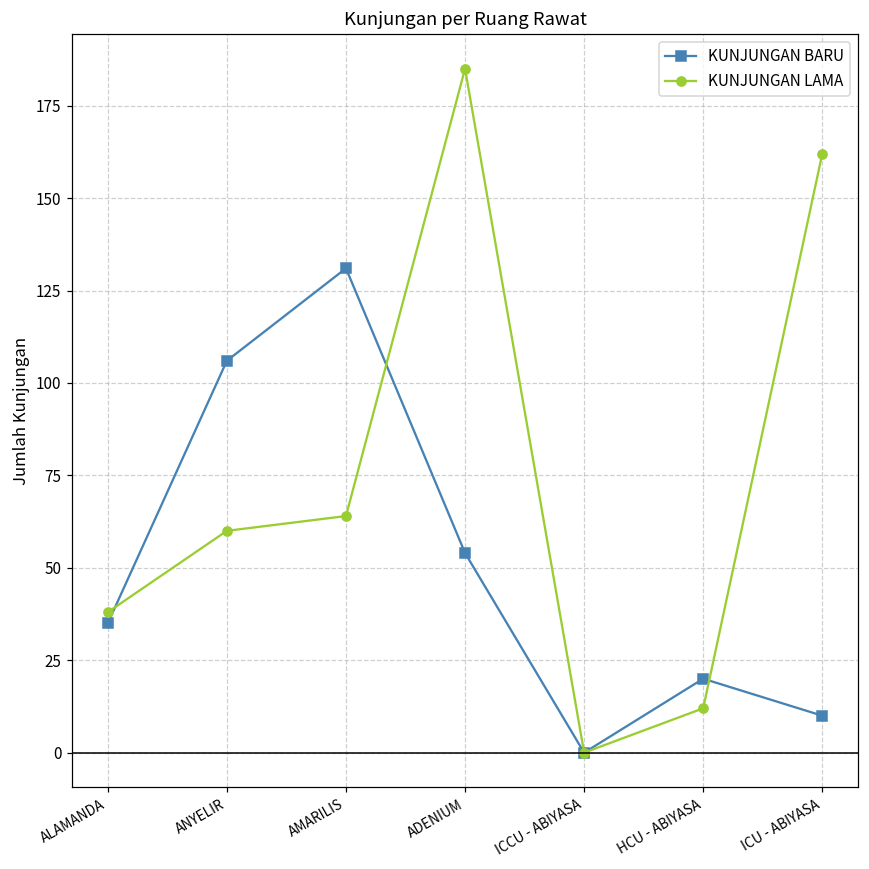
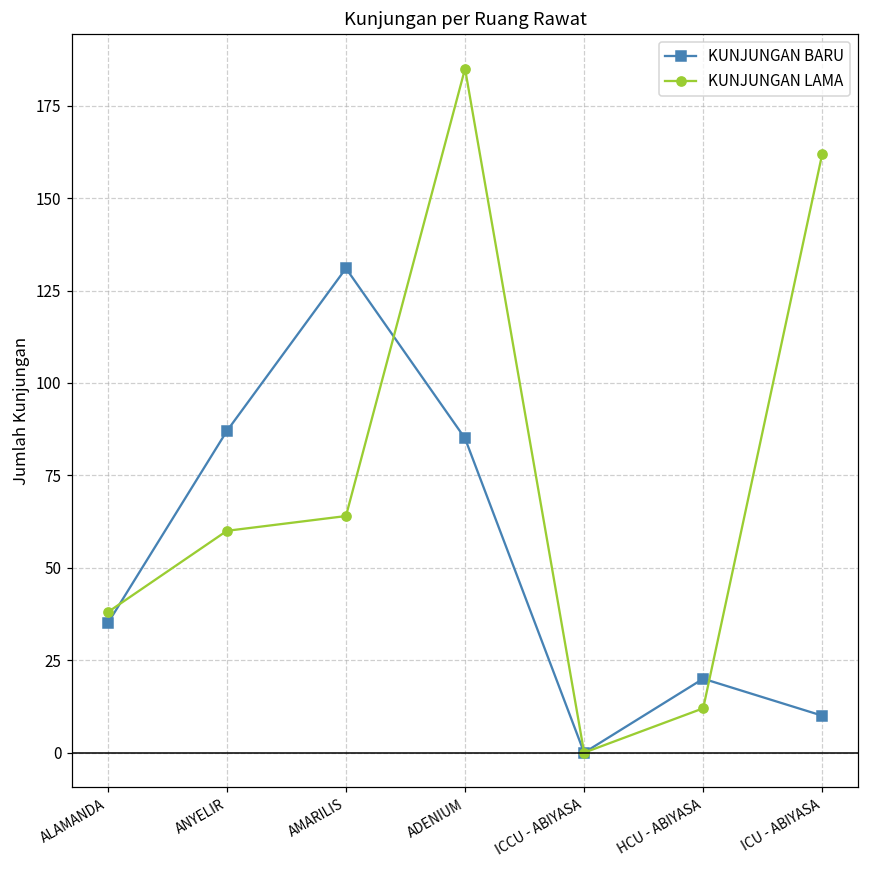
  {
    "KUNJUNGAN BARU": {
      "ALAMANDA": 35,
-     "ANYELIR": 106,
+     "ANYELIR": 87,
      "AMARILIS": 131,
-     "ADENIUM": 54,
+     "ADENIUM": 85,
      "HCU - ABIYASA": 20,
      "ICU - ABIYASA": 10
    },
    "KUNJUNGAN LAMA": {
      "ALAMANDA": 38,
      "ANYELIR": 60,
      "AMARILIS": 64,
      "ADENIUM": 185,
      "HCU - ABIYASA": 12,
      "ICU - ABIYASA": 162
    }
  }
